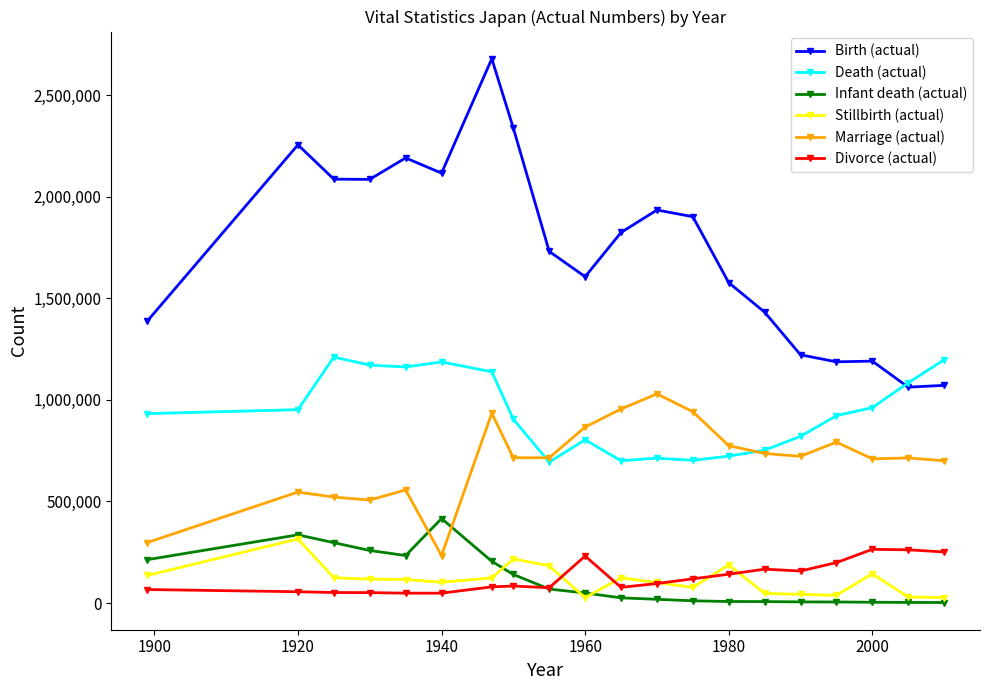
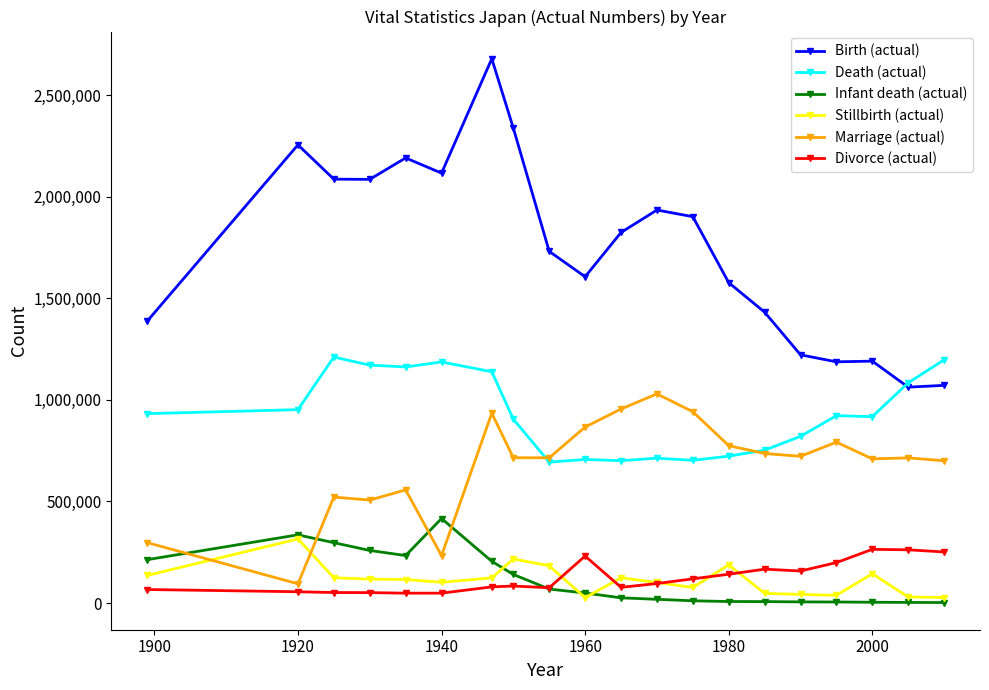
  {
    "Birth (actual)": {
      "1920": "2,260,000",
      "1940": "2,120,000",
      "1960": "1,610,000",
      "1980": "1,580,000",
      "2000": "1,190,000"
    },
    "Death (actual)": {
      "1920": "950,000",
      "1940": "1,190,000",
-     "1960": "800,000",
+     "1960": "710,000",
      "1980": "720,000",
-     "2000": "960,000"
+     "2000": "920,000"
    },
    "Infant death (actual)": {
      "1920": "340,000",
      "1940": "420,000",
      "1960": "50,000",
      "1980": "10,000",
      "2000": "0"
    },
    "Stillbirth (actual)": {
      "1920": "320,000",
      "1940": "100,000",
      "1960": "30,000",
      "1980": "190,000",
      "2000": "140,000"
    },
    "Marriage (actual)": {
-     "1920": "550,000",
+     "1920": "90,000",
      "1940": "230,000",
      "1960": "870,000",
      "1980": "770,000",
      "2000": "710,000"
    },
    "Divorce (actual)": {
      "1920": "60,000",
      "1940": "50,000",
      "1960": "230,000",
      "1980": "140,000",
      "2000": "260,000"
    }
  }
